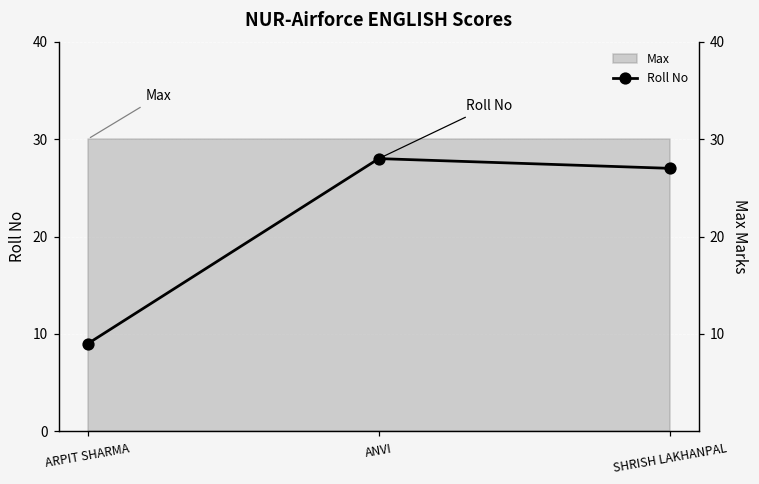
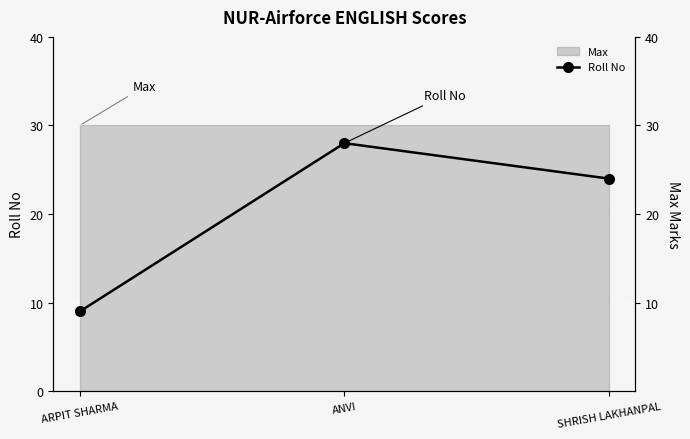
  {
    "Max": {
      "ARPIT SHARMA": 30,
      "ANVI": 30,
      "SHRISH LAKHANPAL": 30
    },
    "Roll No": {
      "ARPIT SHARMA": 9,
      "ANVI": 28,
-     "SHRISH LAKHANPAL": 27
+     "SHRISH LAKHANPAL": 24
    }
  }
